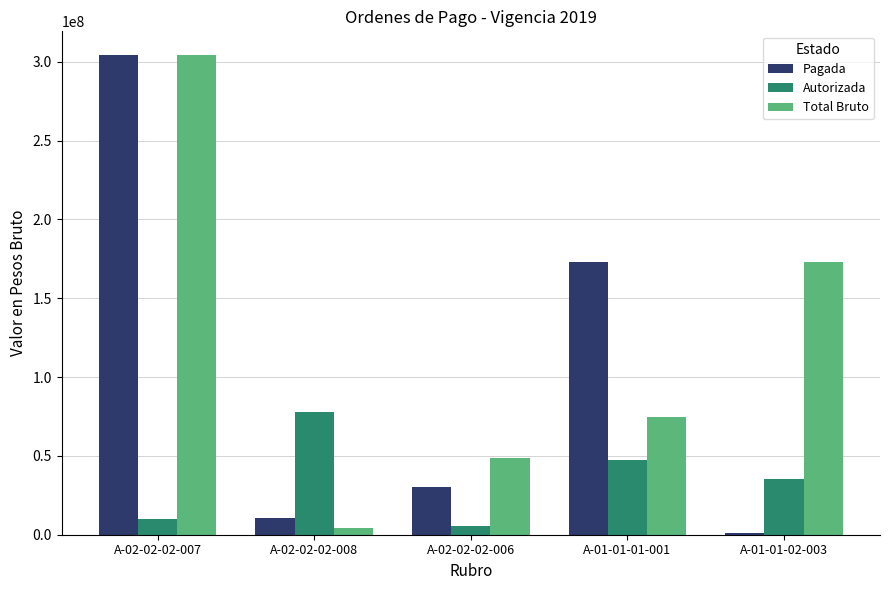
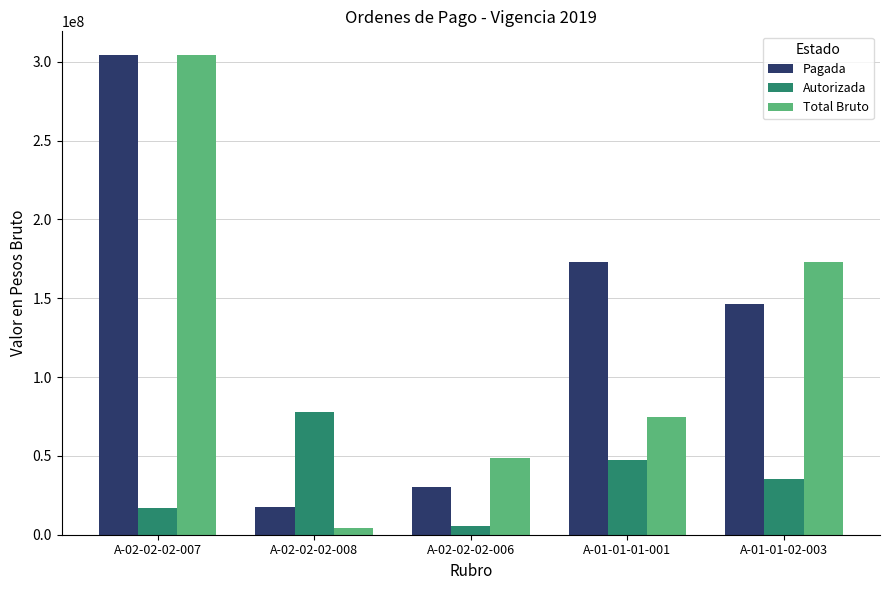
  {
    "Pagada": {
      "A-02-02-02-007": 304000000,
-     "A-02-02-02-008": 11000000,
+     "A-02-02-02-008": 18000000,
      "A-02-02-02-006": 30000000,
      "A-01-01-01-001": 173000000,
-     "A-01-01-02-003": 1000000
+     "A-01-01-02-003": 147000000
    },
    "Autorizada": {
-     "A-02-02-02-007": 10000000,
+     "A-02-02-02-007": 17000000,
      "A-02-02-02-008": 78000000,
      "A-02-02-02-006": 5000000,
      "A-01-01-01-001": 48000000,
      "A-01-01-02-003": 35000000
    },
    "Total Bruto": {
      "A-02-02-02-007": 304000000,
      "A-02-02-02-008": 4000000,
      "A-02-02-02-006": 48000000,
      "A-01-01-01-001": 75000000,
      "A-01-01-02-003": 173000000
    }
  }
